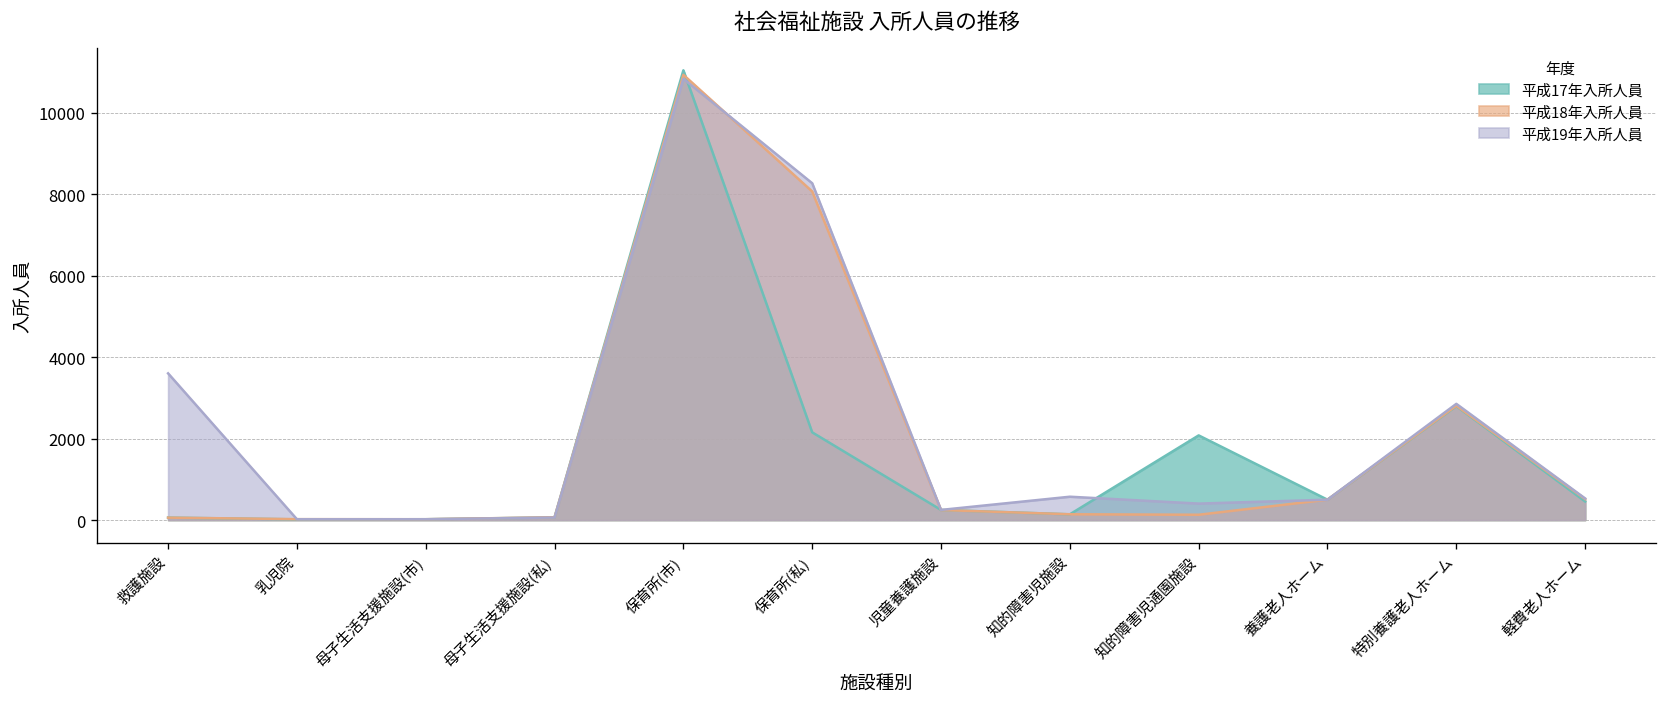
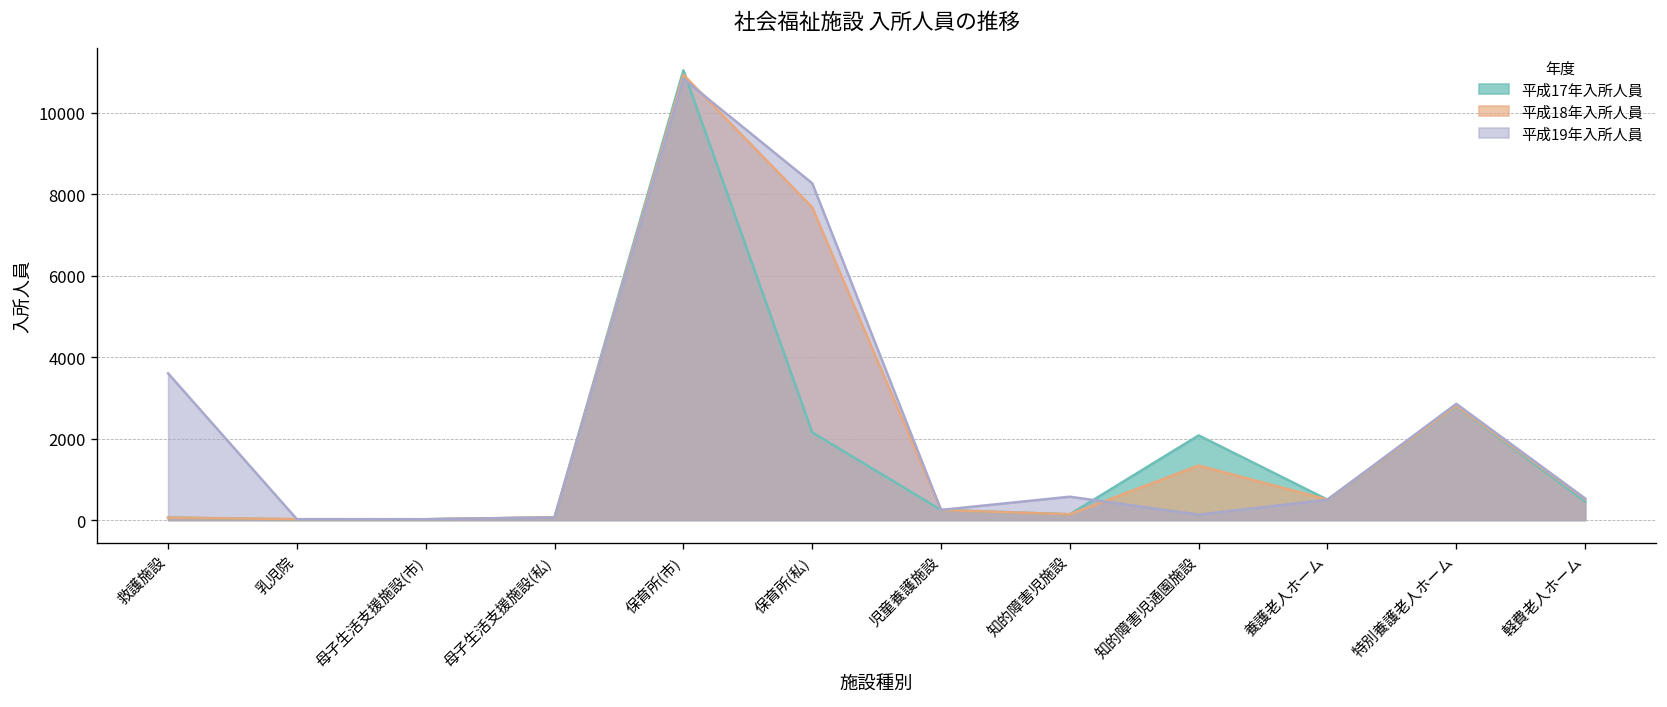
  {
    "平成17年入所人員": {
      "保育所(市)": 11000,
      "保育所(私)": 2200,
      "知的障害児通園施設": 2100
    },
    "平成18年入所人員": {
      "保育所(市)": 10900,
-     "保育所(私)": 8100,
-     "知的障害児通園施設": 100
+     "保育所(私)": 7700,
+     "知的障害児通園施設": 1300
    },
    "平成19年入所人員": {
      "救護施設": 3600,
      "保育所(市)": 10800,
      "保育所(私)": 8300,
      "知的障害児施設": 600,
-     "知的障害児通園施設": 400
+     "知的障害児通園施設": 100
    }
  }
